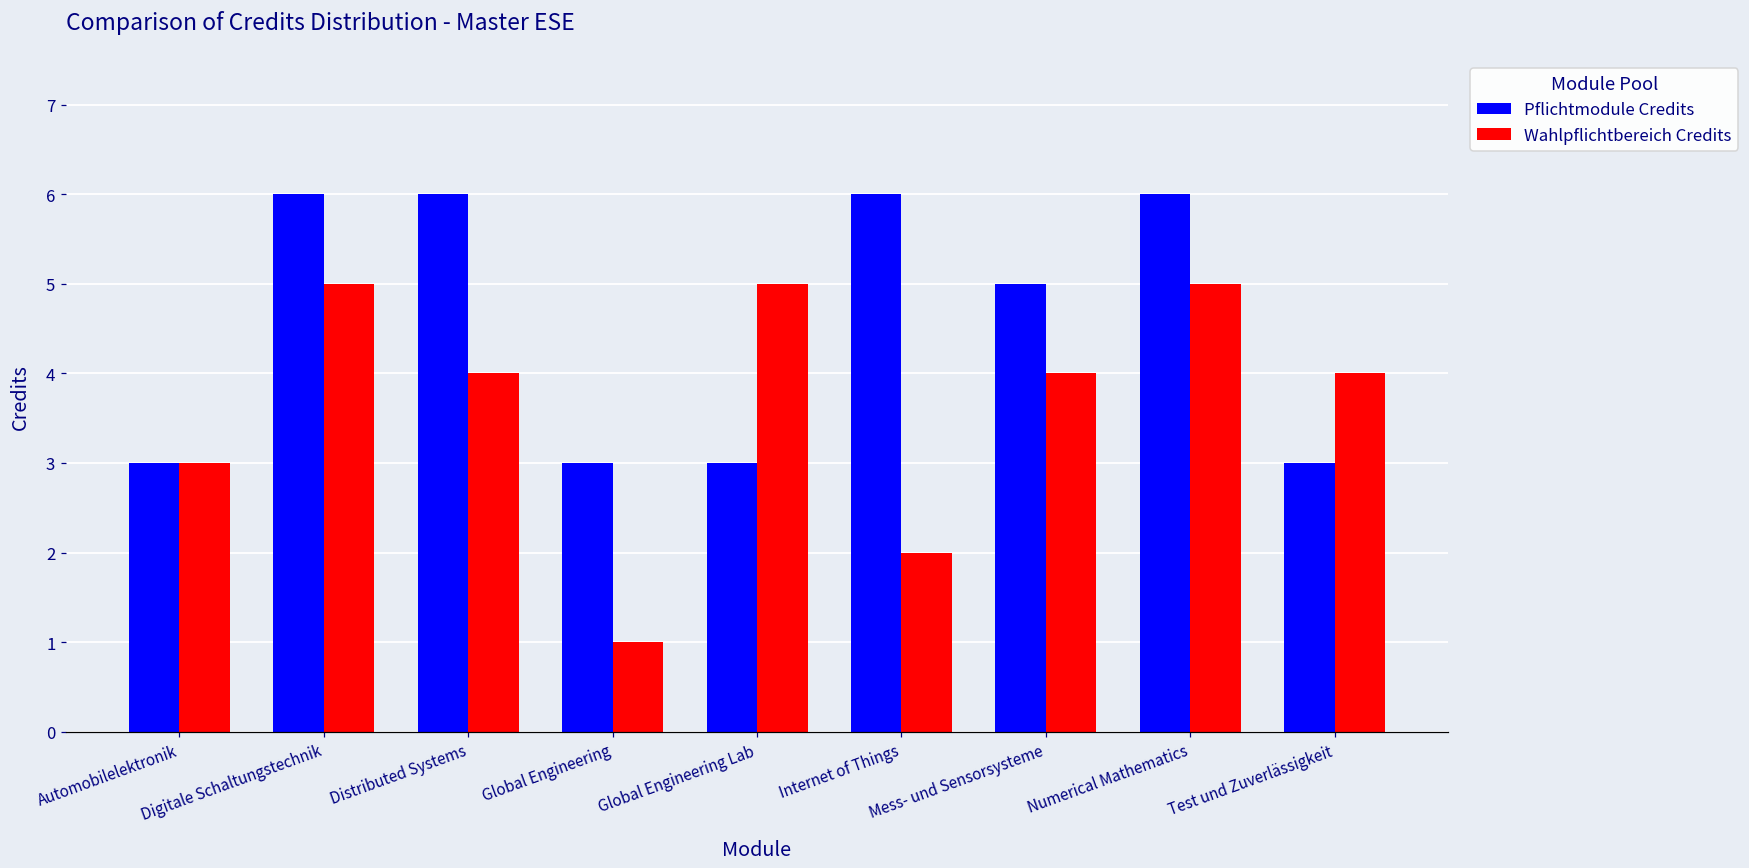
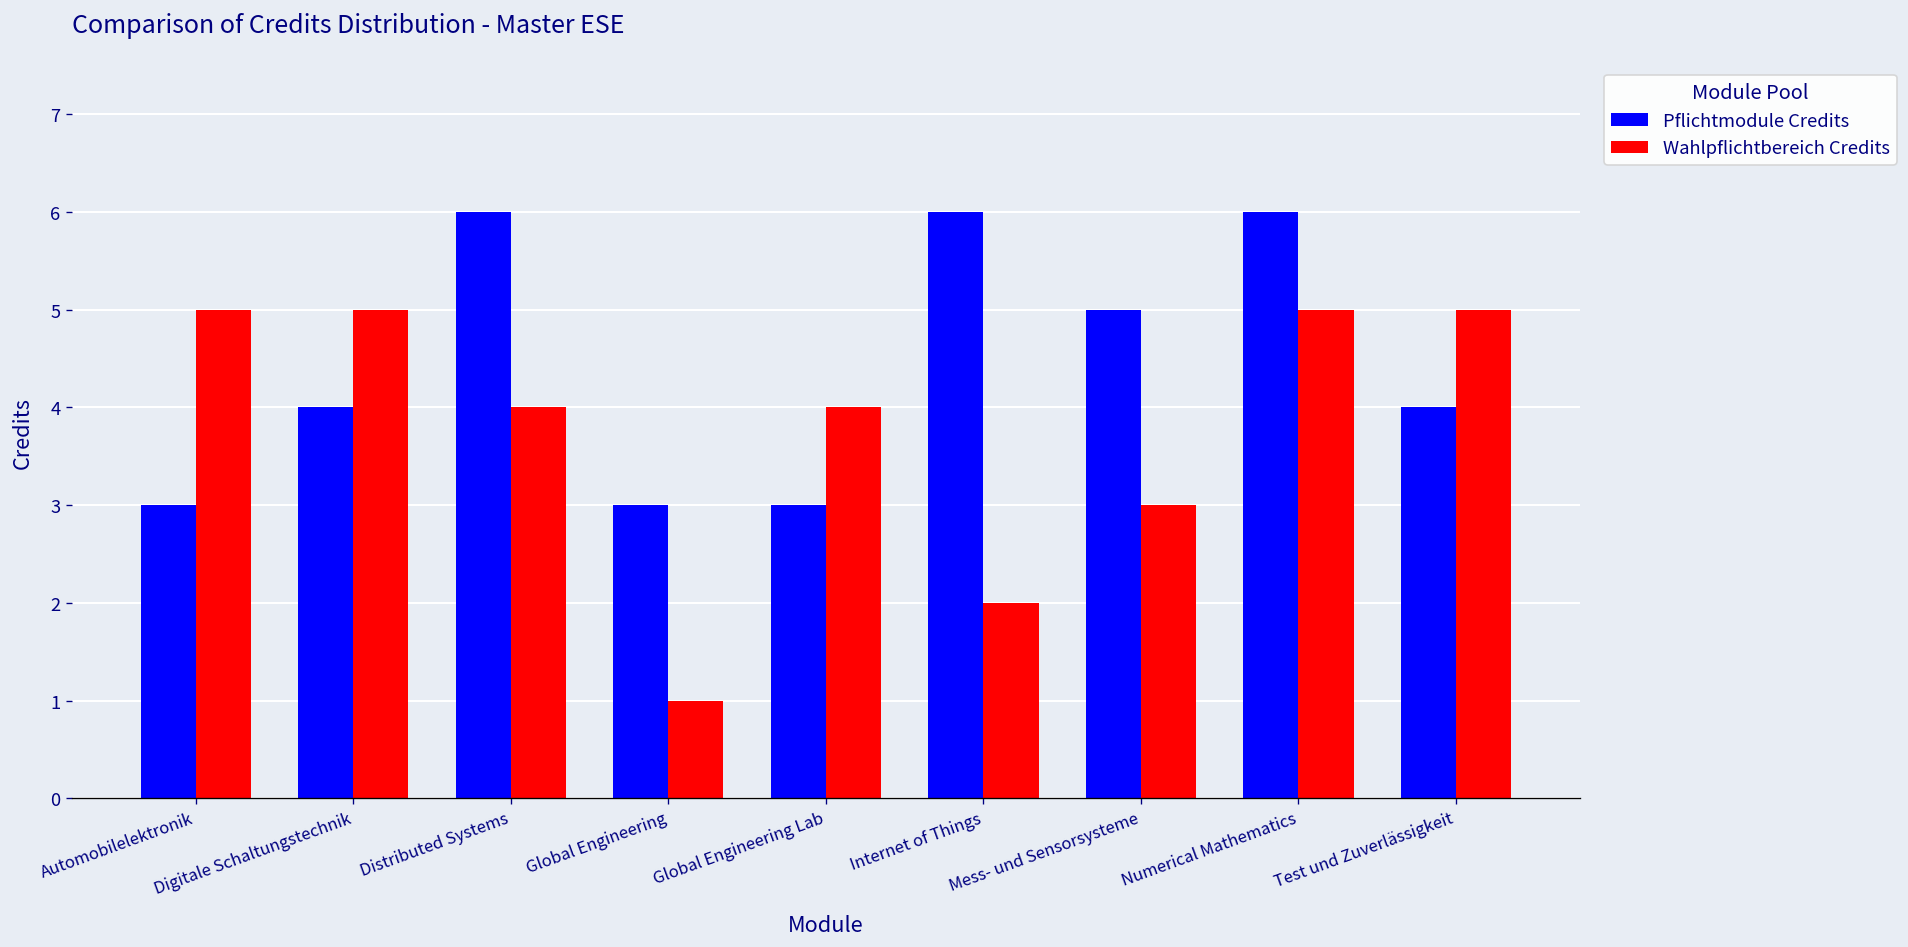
  {
    "Pflichtmodule Credits": {
      "Automobilelektronik": 3,
-     "Digitale Schaltungstechnik": 6,
+     "Digitale Schaltungstechnik": 4,
      "Distributed Systems": 6,
      "Global Engineering": 3,
      "Global Engineering Lab": 3,
      "Internet of Things": 6,
      "Mess- und Sensorsysteme": 5,
      "Numerical Mathematics": 6,
-     "Test und Zuverlässigkeit": 3
+     "Test und Zuverlässigkeit": 4
    },
    "Wahlpflichtbereich Credits": {
-     "Automobilelektronik": 3,
+     "Automobilelektronik": 5,
      "Digitale Schaltungstechnik": 5,
      "Distributed Systems": 4,
      "Global Engineering": 1,
-     "Global Engineering Lab": 5,
+     "Global Engineering Lab": 4,
      "Internet of Things": 2,
-     "Mess- und Sensorsysteme": 4,
+     "Mess- und Sensorsysteme": 3,
      "Numerical Mathematics": 5,
-     "Test und Zuverlässigkeit": 4
+     "Test und Zuverlässigkeit": 5
    }
  }
